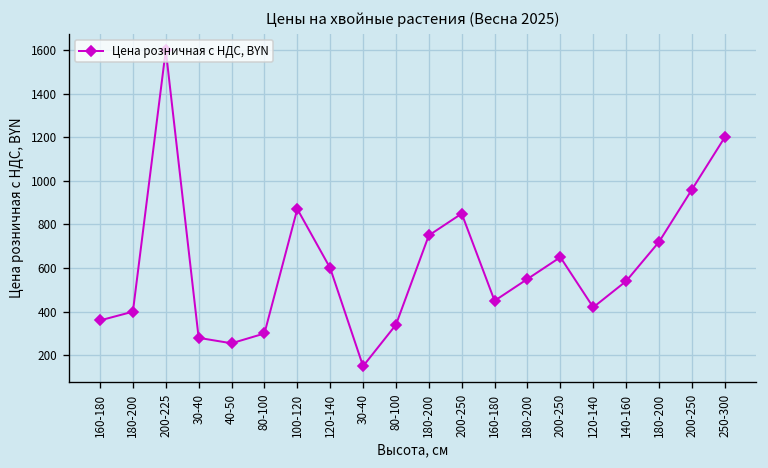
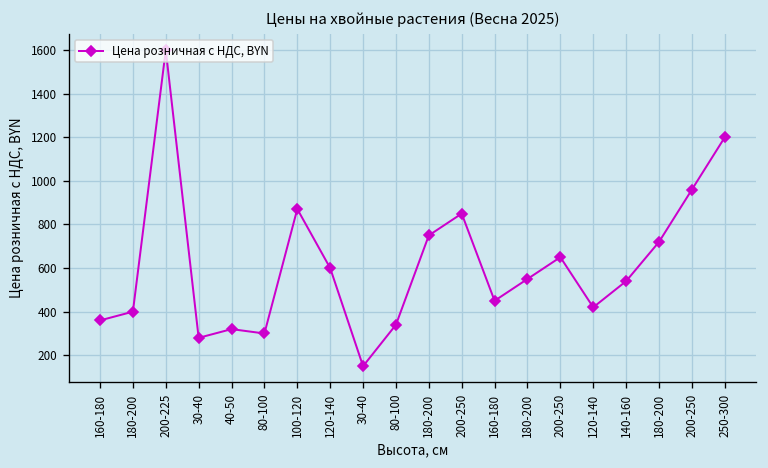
  {
-   "40-50": 260,
+   "40-50": 320,
    "100-120": 870,
    "140-160": 540,
    "250-300": 1200
  }
